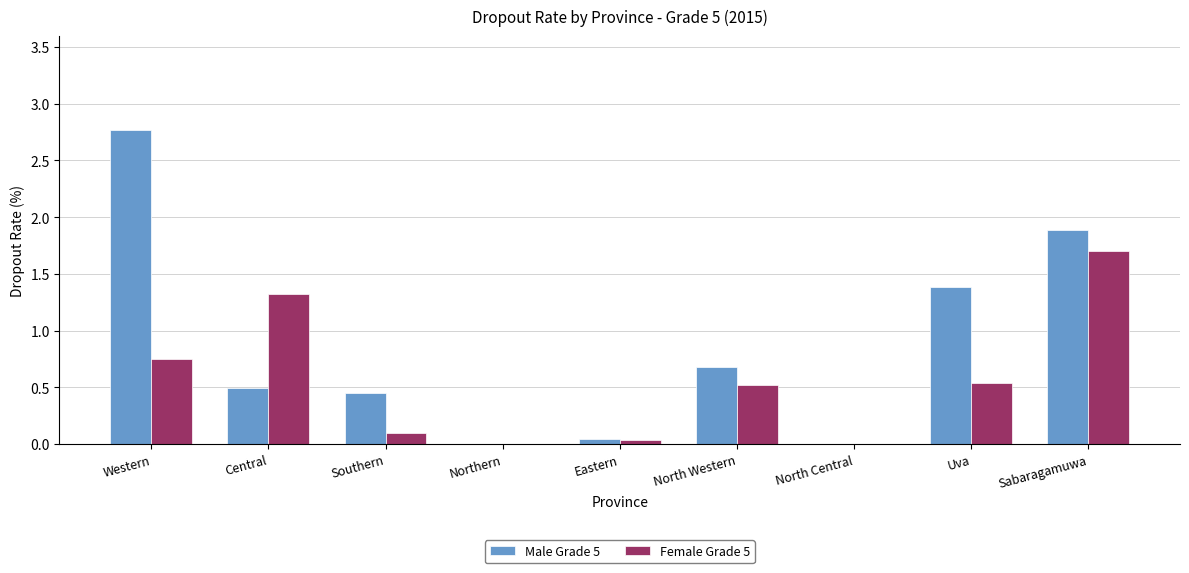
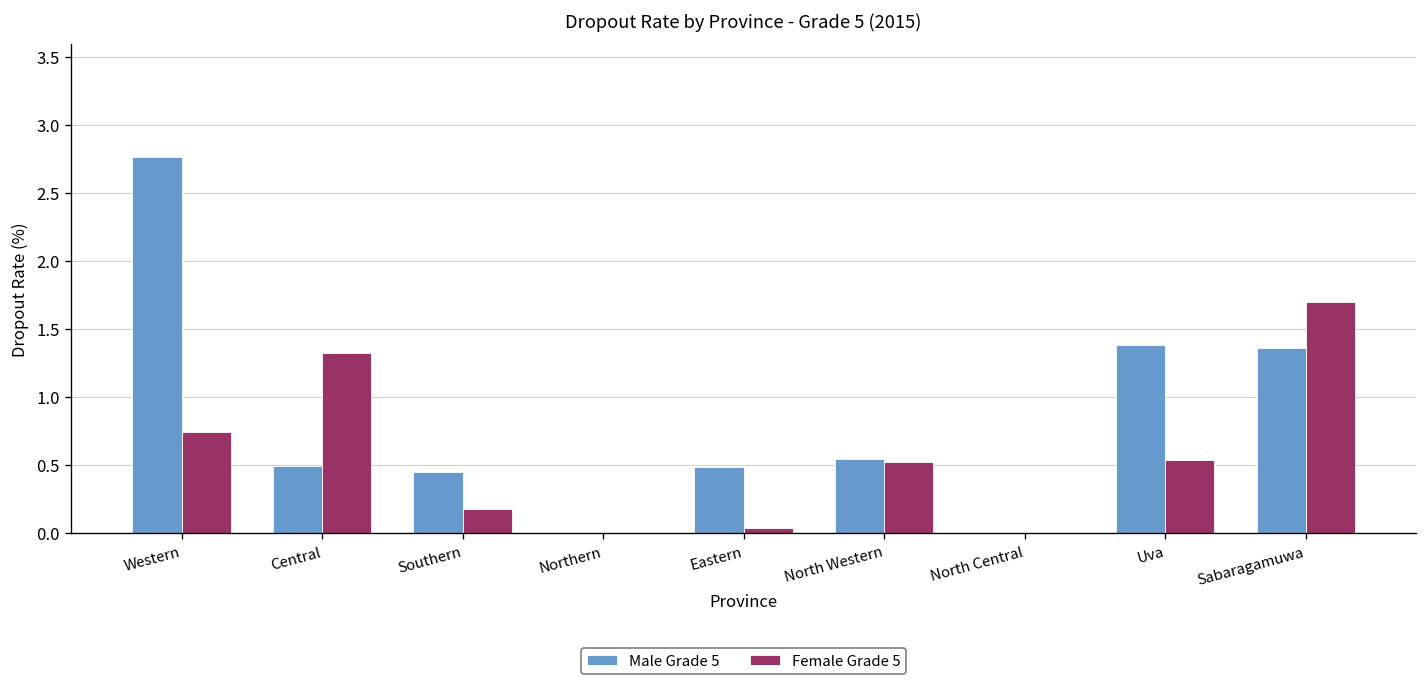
  {
    "Male Grade 5": {
      "Western": 2.77,
      "Central": 0.50,
      "Southern": 0.45,
      "Northern": 0.00,
-     "Eastern": 0.05,
-     "North Western": 0.68,
+     "Eastern": 0.49,
+     "North Western": 0.54,
      "North Central": 0.00,
      "Uva": 1.38,
-     "Sabaragamuwa": 1.89
+     "Sabaragamuwa": 1.36
    },
    "Female Grade 5": {
      "Western": 0.75,
      "Central": 1.32,
-     "Southern": 0.10,
+     "Southern": 0.18,
      "Northern": 0.00,
      "Eastern": 0.04,
      "North Western": 0.52,
      "North Central": 0.00,
      "Uva": 0.53,
      "Sabaragamuwa": 1.70
    }
  }
